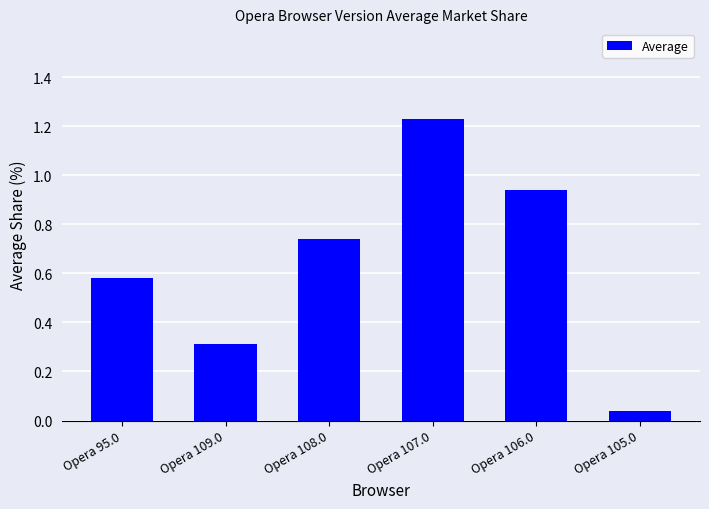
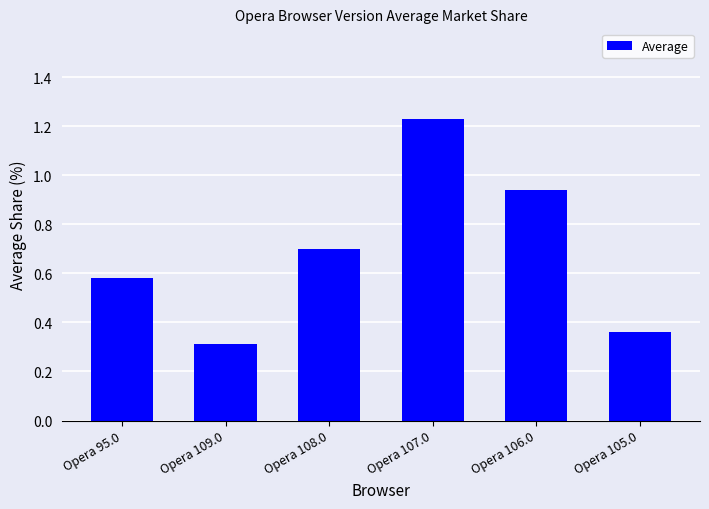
  {
    "Opera 95.0": 0.58,
    "Opera 109.0": 0.31,
-   "Opera 108.0": 0.74,
+   "Opera 108.0": 0.70,
    "Opera 107.0": 1.23,
    "Opera 106.0": 0.94,
-   "Opera 105.0": 0.04
+   "Opera 105.0": 0.36
  }
